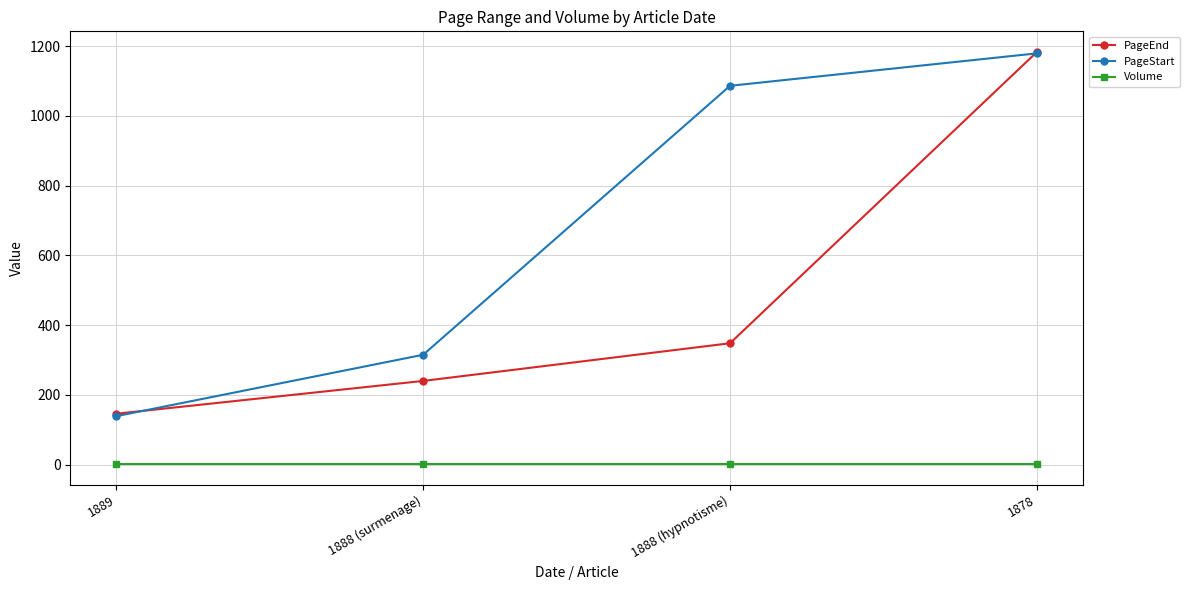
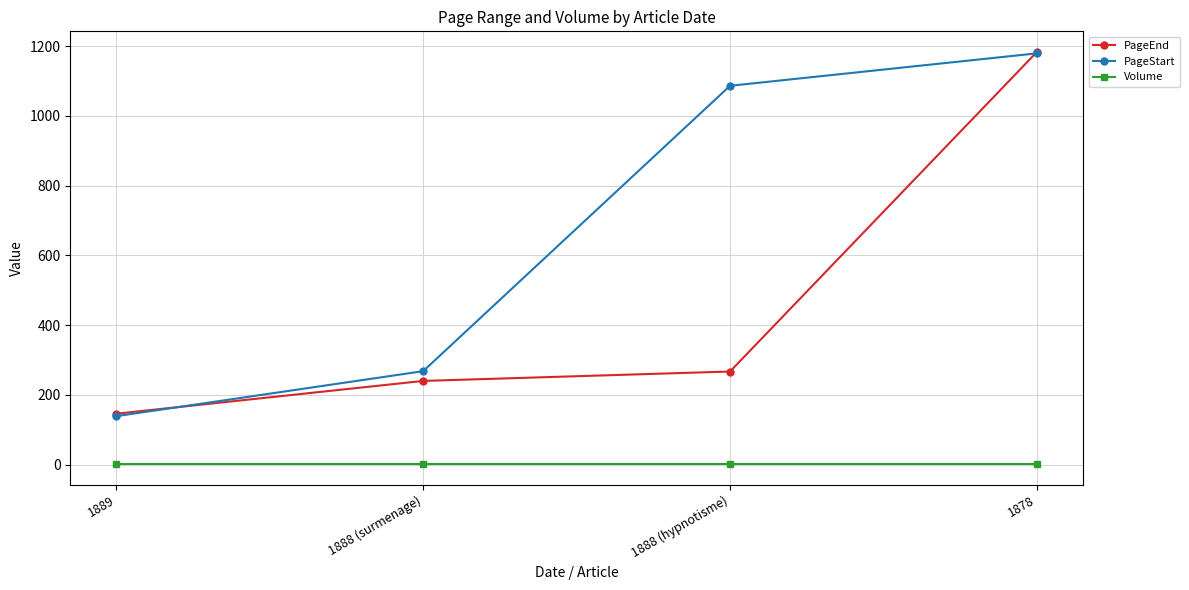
  {
    "PageEnd": {
      "1888 (surmenage)": 240,
-     "1888 (hypnotisme)": 350
+     "1888 (hypnotisme)": 270
    },
    "PageStart": {
-     "1888 (surmenage)": 320,
+     "1888 (surmenage)": 270,
      "1888 (hypnotisme)": 1090
    },
    "Volume": {
      "1889": 0,
      "1888 (surmenage)": 0,
      "1888 (hypnotisme)": 0,
      "1878": 0
    }
  }
